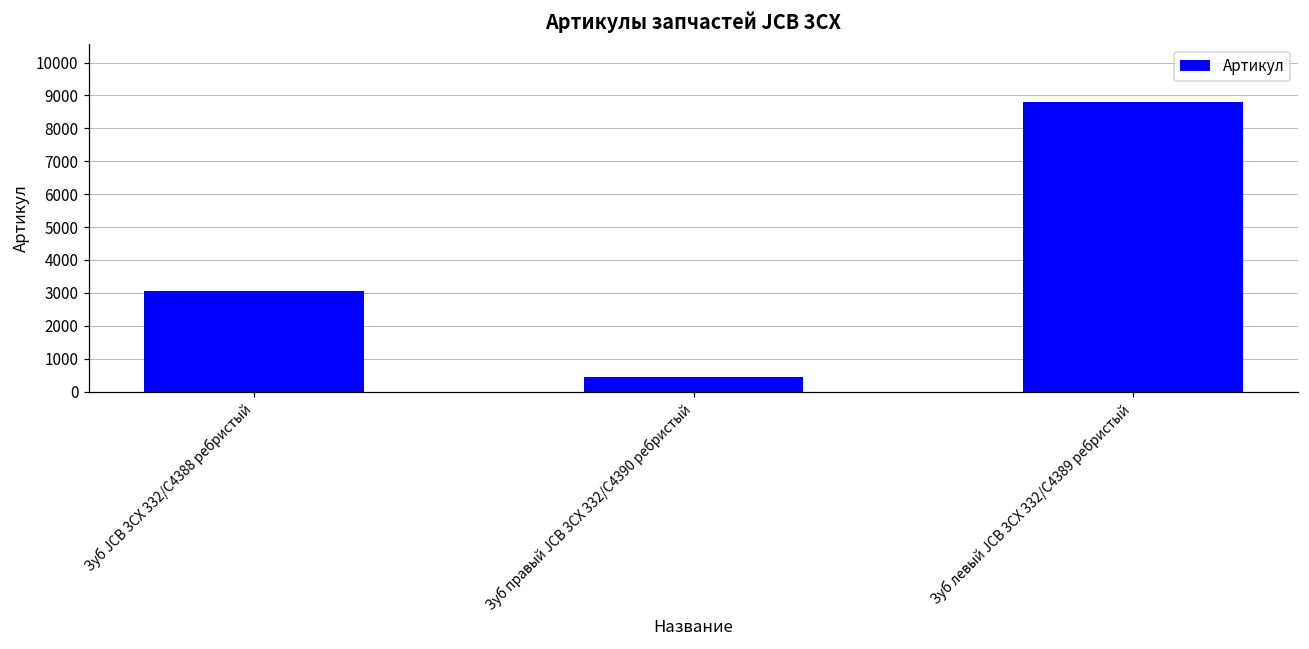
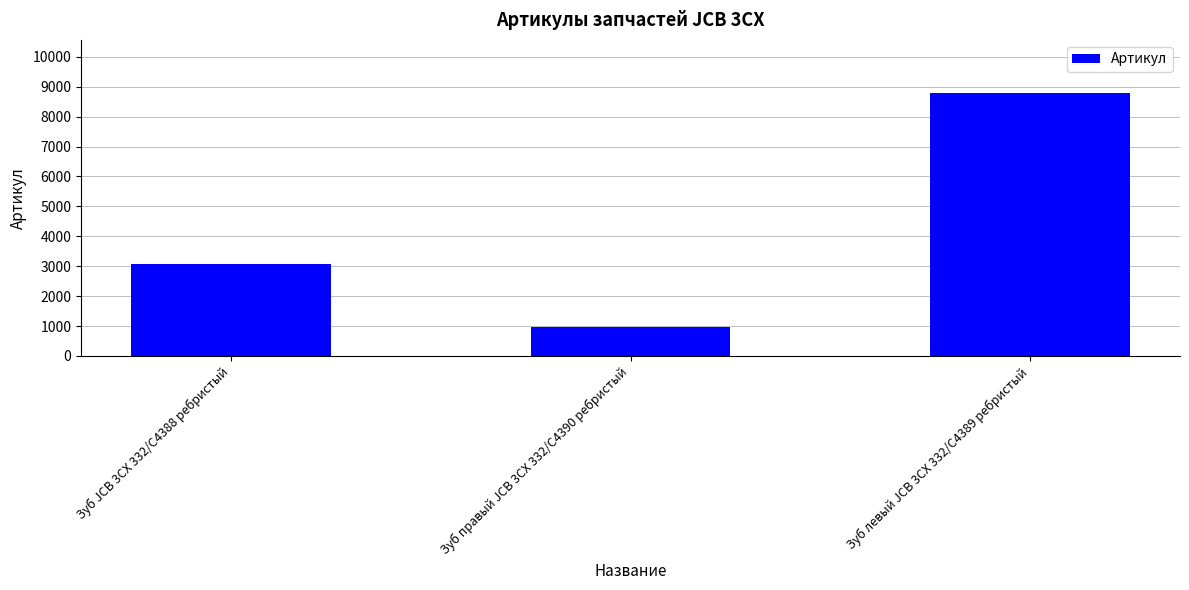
  {
    "Зуб JCB 3CX 332/C4388 ребристый": 3100,
-   "Зуб правый JCB 3CX 332/C4390 ребристый": 400,
+   "Зуб правый JCB 3CX 332/C4390 ребристый": 1000,
    "Зуб левый JCB 3CX 332/C4389 ребристый": 8800
  }
